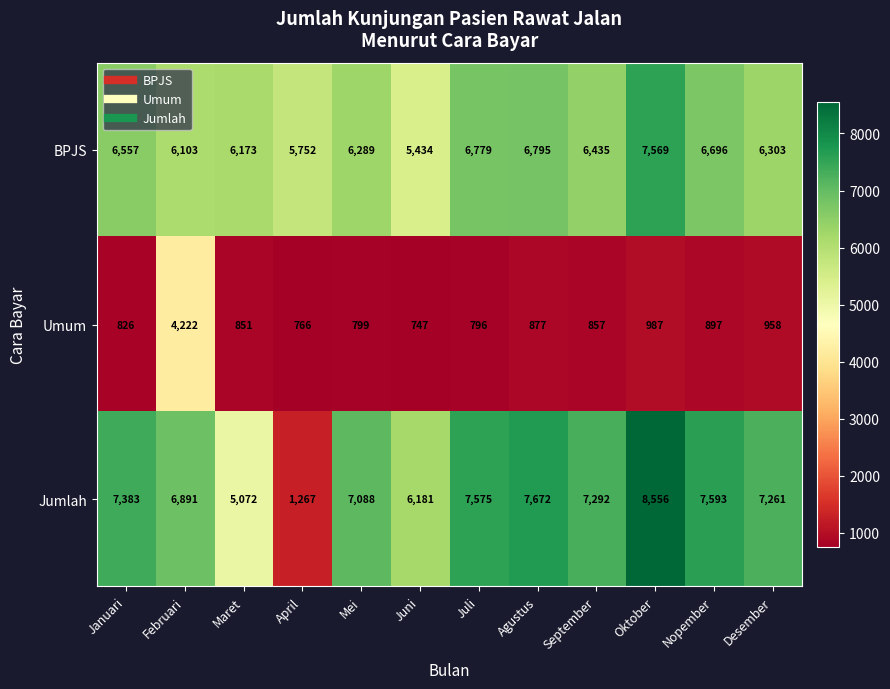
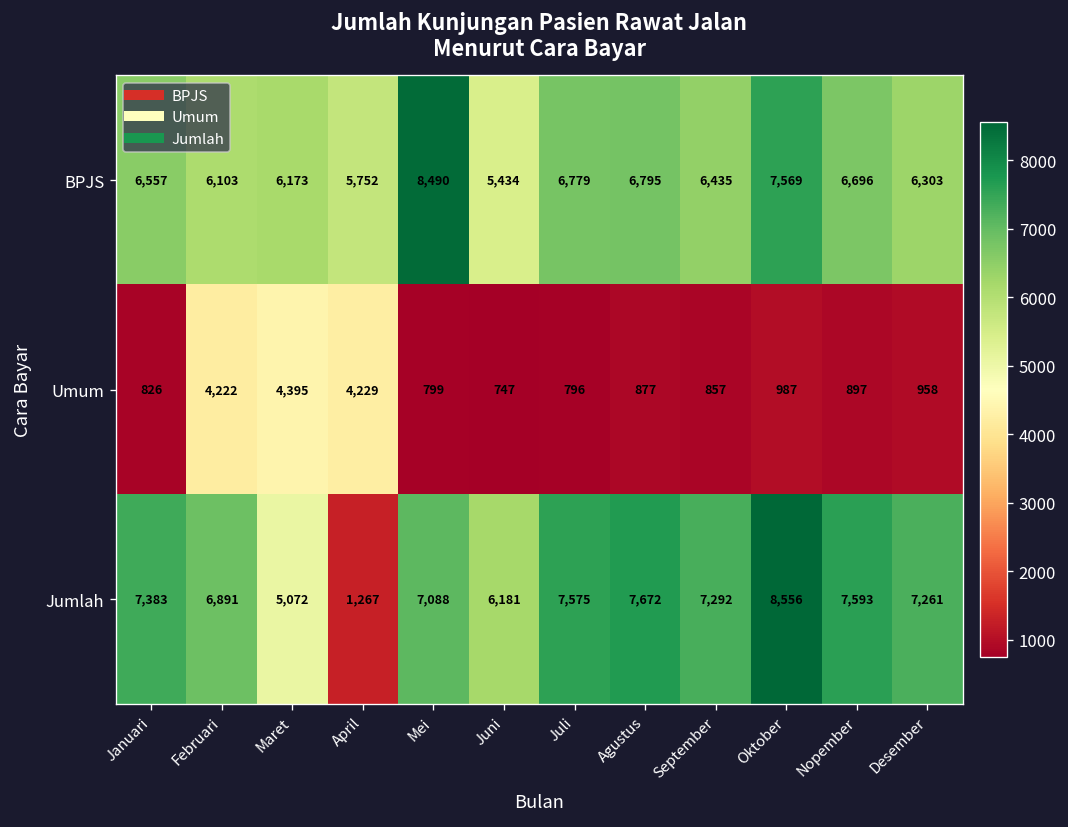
  {
    "BPJS": {
      "Januari": "6,557",
      "Februari": "6,103",
      "Maret": "6,173",
      "April": "5,752",
-     "Mei": "6,289",
+     "Mei": "8,490",
      "Juni": "5,434",
      "Juli": "6,779",
      "Agustus": "6,795",
      "September": "6,435",
      "Oktober": "7,569",
      "Nopember": "6,696",
      "Desember": "6,303"
    },
    "Umum": {
      "Januari": "826",
      "Februari": "4,222",
-     "Maret": "851",
-     "April": "766",
+     "Maret": "4,395",
+     "April": "4,229",
      "Mei": "799",
      "Juni": "747",
      "Juli": "796",
      "Agustus": "877",
      "September": "857",
      "Oktober": "987",
      "Nopember": "897",
      "Desember": "958"
    },
    "Jumlah": {
      "Januari": "7,383",
      "Februari": "6,891",
      "Maret": "5,072",
      "April": "1,267",
      "Mei": "7,088",
      "Juni": "6,181",
      "Juli": "7,575",
      "Agustus": "7,672",
      "September": "7,292",
      "Oktober": "8,556",
      "Nopember": "7,593",
      "Desember": "7,261"
    }
  }
